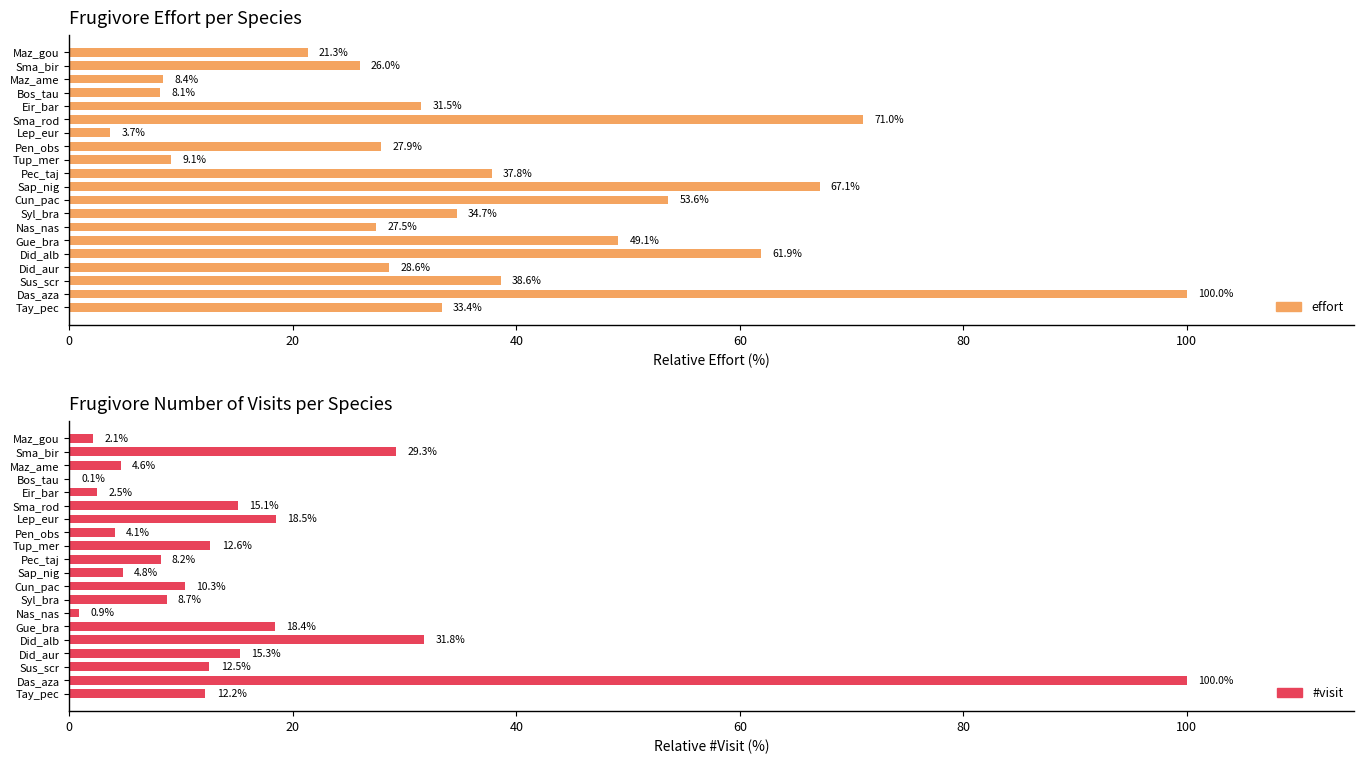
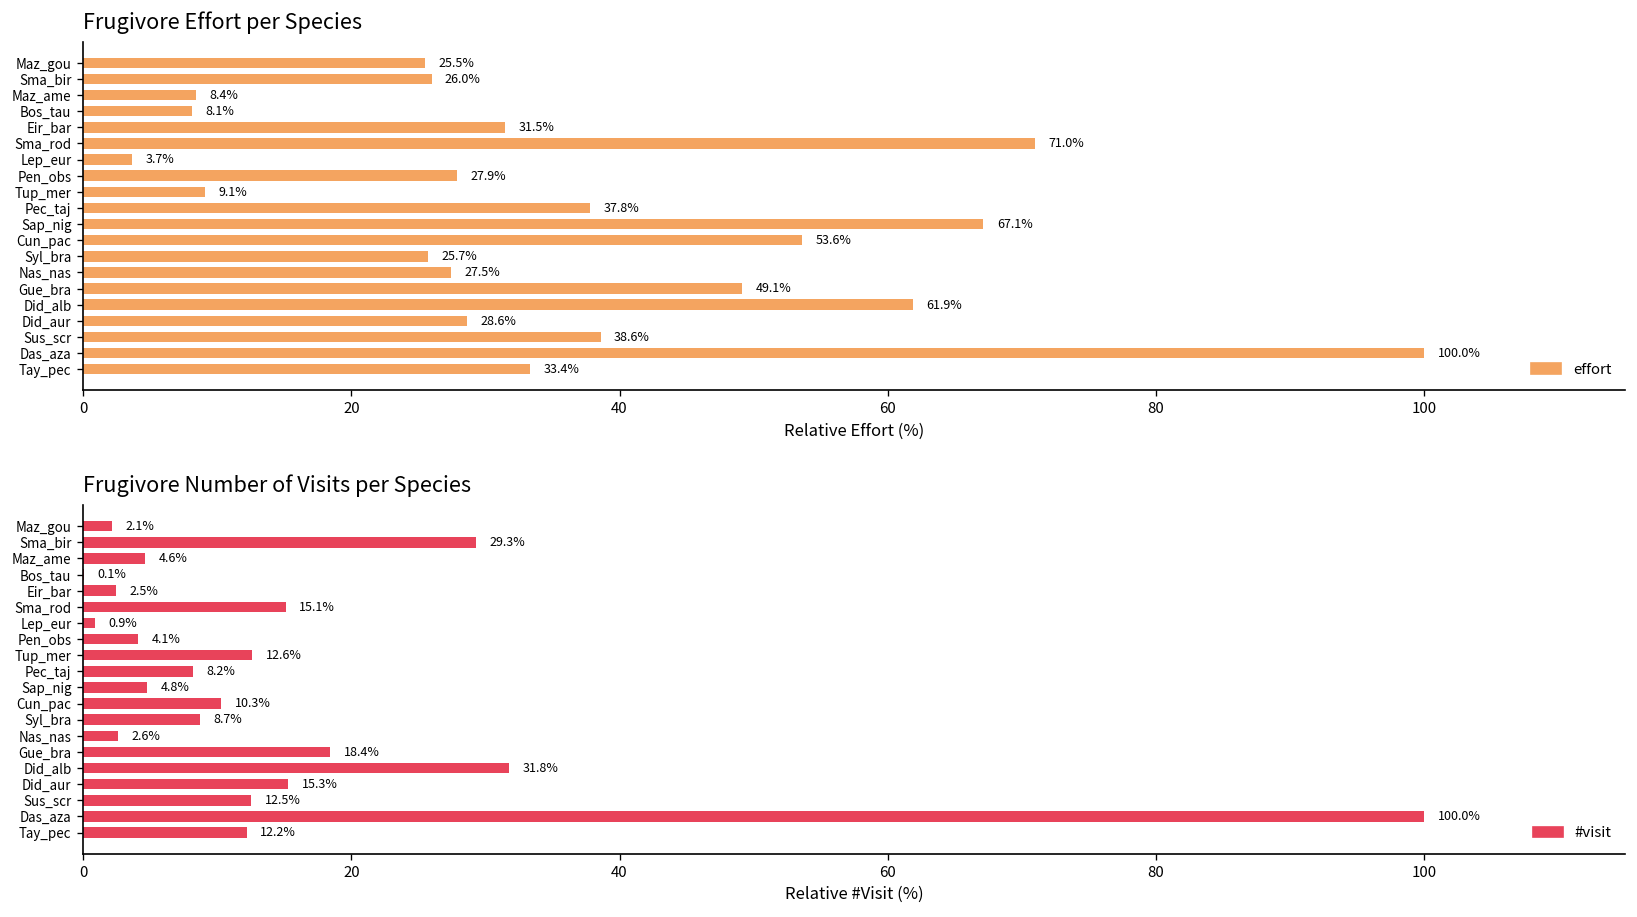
  {
    "Frugivore Effort per Species": {
-     "Maz_gou": "21.3%",
+     "Maz_gou": "25.5%",
      "Sma_bir": "26.0%",
      "Maz_ame": "8.4%",
      "Bos_tau": "8.1%",
      "Eir_bar": "31.5%",
      "Sma_rod": "71.0%",
      "Lep_eur": "3.7%",
      "Pen_obs": "27.9%",
      "Tup_mer": "9.1%",
      "Pec_taj": "37.8%",
      "Sap_nig": "67.1%",
      "Cun_pac": "53.6%",
-     "Syl_bra": "34.7%",
+     "Syl_bra": "25.7%",
      "Nas_nas": "27.5%",
      "Gue_bra": "49.1%",
      "Did_alb": "61.9%",
      "Did_aur": "28.6%",
      "Sus_scr": "38.6%",
      "Das_aza": "100.0%",
      "Tay_pec": "33.4%"
    },
    "Frugivore Number of Visits per Species": {
      "Maz_gou": "2.1%",
      "Sma_bir": "29.3%",
      "Maz_ame": "4.6%",
      "Bos_tau": "0.1%",
      "Eir_bar": "2.5%",
      "Sma_rod": "15.1%",
-     "Lep_eur": "18.5%",
+     "Lep_eur": "0.9%",
      "Pen_obs": "4.1%",
      "Tup_mer": "12.6%",
      "Pec_taj": "8.2%",
      "Sap_nig": "4.8%",
      "Cun_pac": "10.3%",
      "Syl_bra": "8.7%",
-     "Nas_nas": "0.9%",
+     "Nas_nas": "2.6%",
      "Gue_bra": "18.4%",
      "Did_alb": "31.8%",
      "Did_aur": "15.3%",
      "Sus_scr": "12.5%",
      "Das_aza": "100.0%",
      "Tay_pec": "12.2%"
    }
  }
